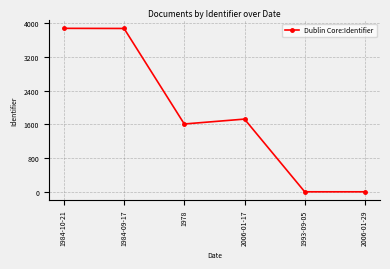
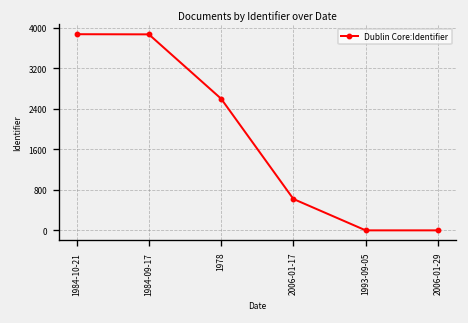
  {
    "1984-10-21": 3900,
    "1984-09-17": 3900,
-   "1978": 1600,
-   "2006-01-17": 1700,
+   "1978": 2600,
+   "2006-01-17": 600,
    "1993-09-05": 0,
    "2006-01-29": 0
  }
